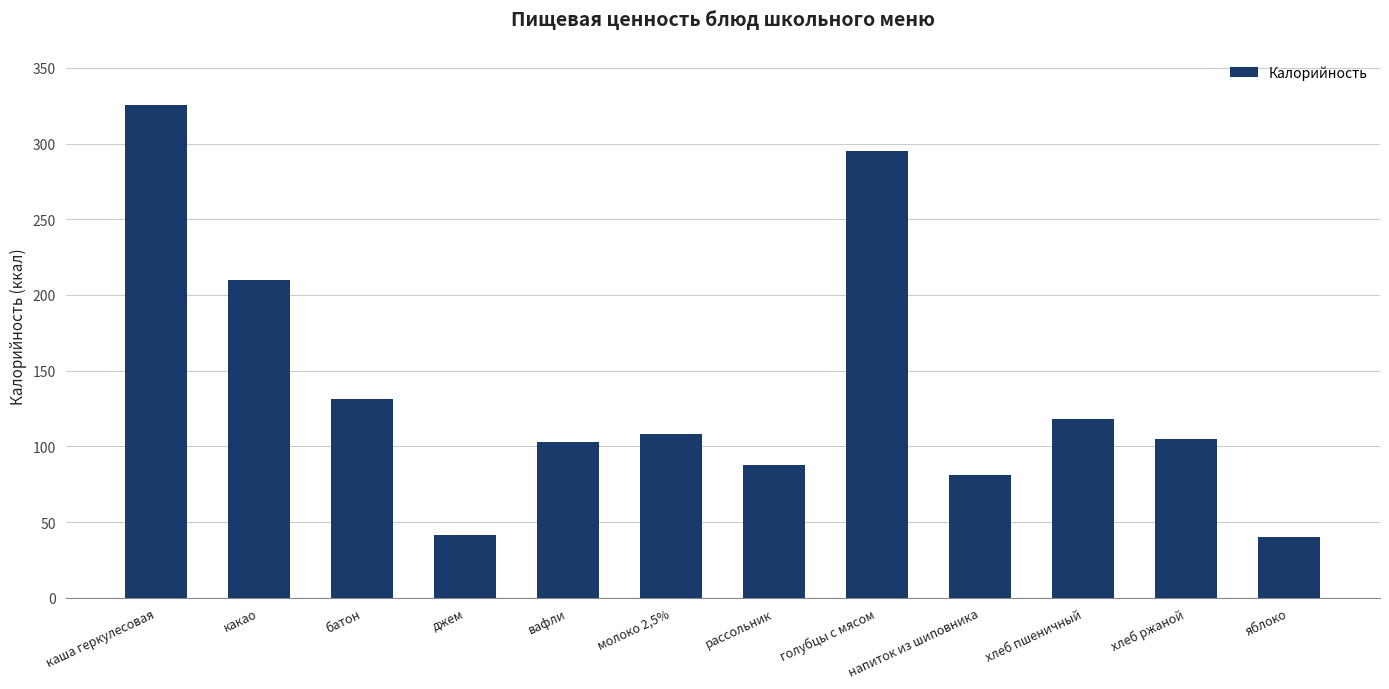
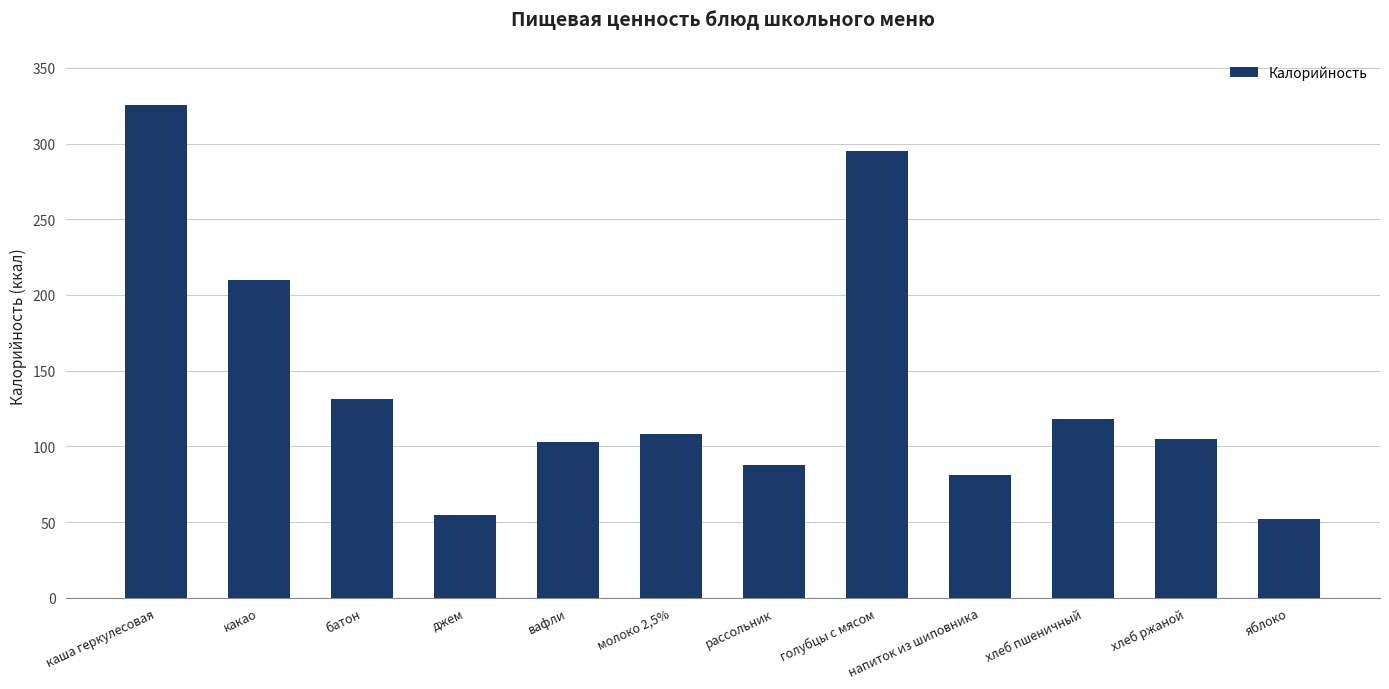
  {
    "каша геркулесовая": 326,
    "какао": 210,
    "батон": 131,
-   "джем": 42,
+   "джем": 54,
    "вафли": 103,
    "молоко 2,5%": 108,
    "рассольник": 88,
    "голубцы с мясом": 295,
    "напиток из шиповника": 81,
    "хлеб пшеничный": 118,
    "хлеб ржаной": 105,
-   "яблоко": 40
+   "яблоко": 52
  }
